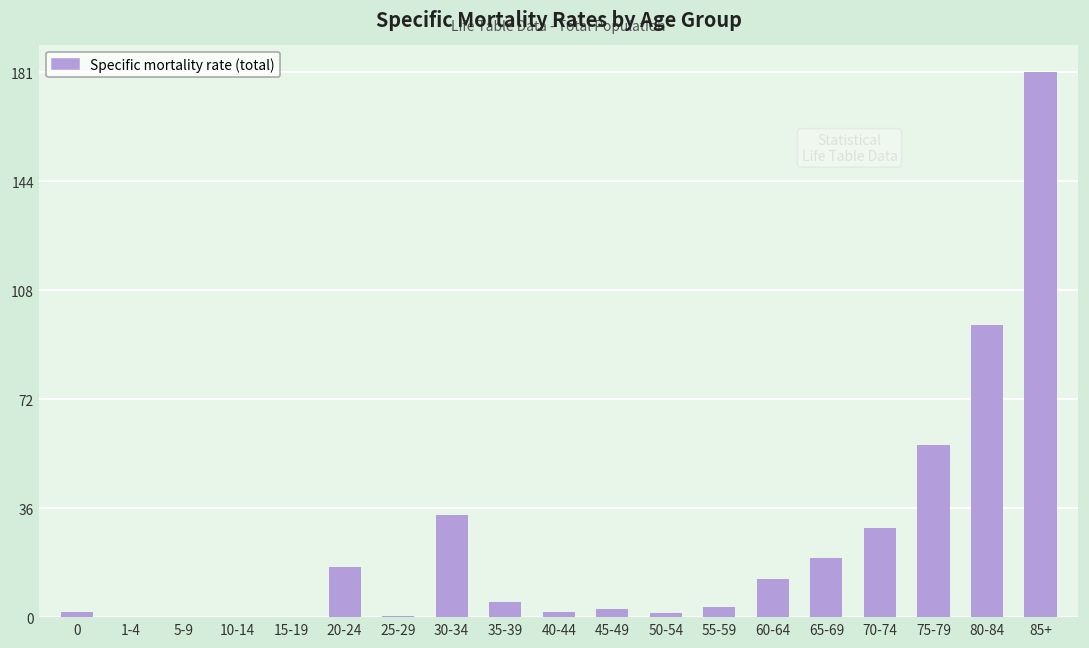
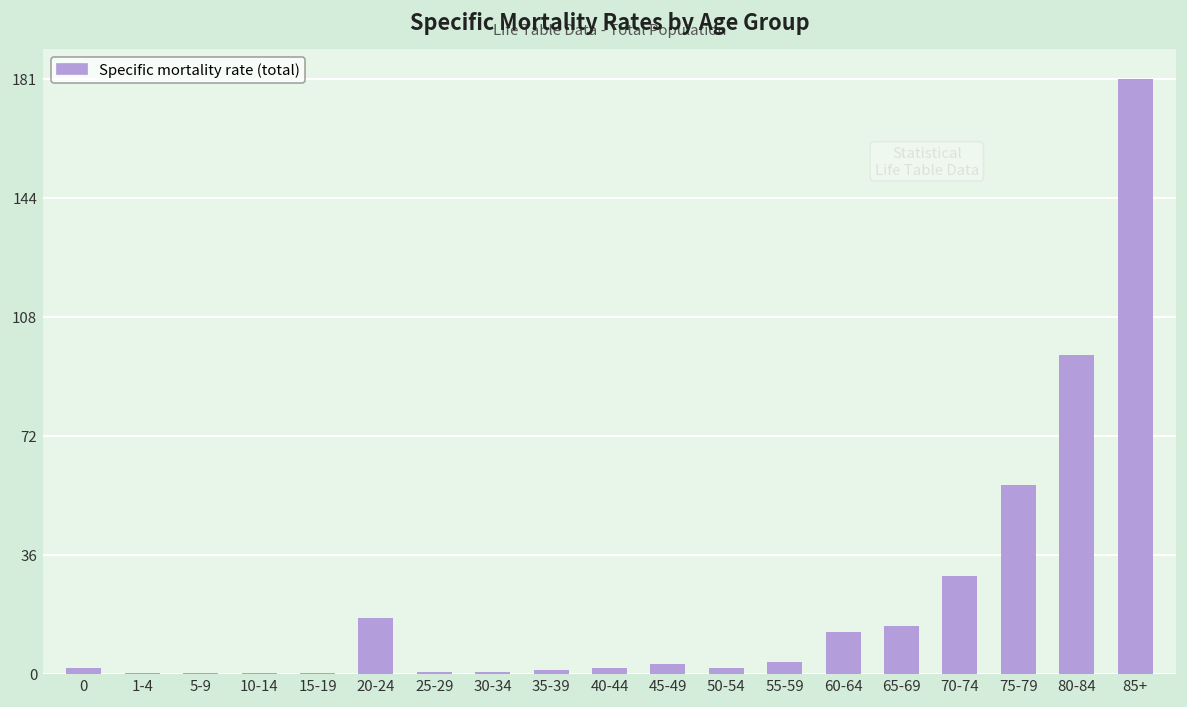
  {
    "0": 2,
    "20-24": 17,
-   "30-34": 34,
-   "35-39": 5,
+   "30-34": 1,
+   "35-39": 1,
    "40-44": 2,
    "45-49": 3,
    "50-54": 2,
    "55-59": 4,
    "60-64": 13,
-   "65-69": 20,
+   "65-69": 14,
    "70-74": 30,
    "75-79": 57,
    "80-84": 97,
    "85+": 181
  }
